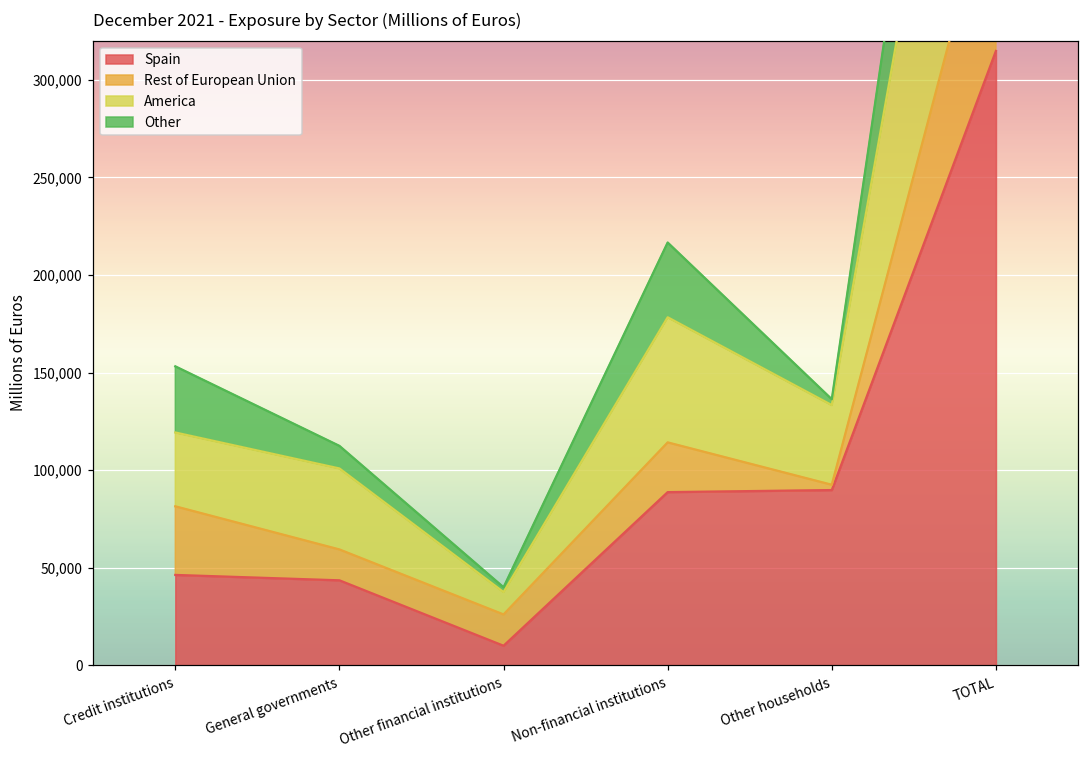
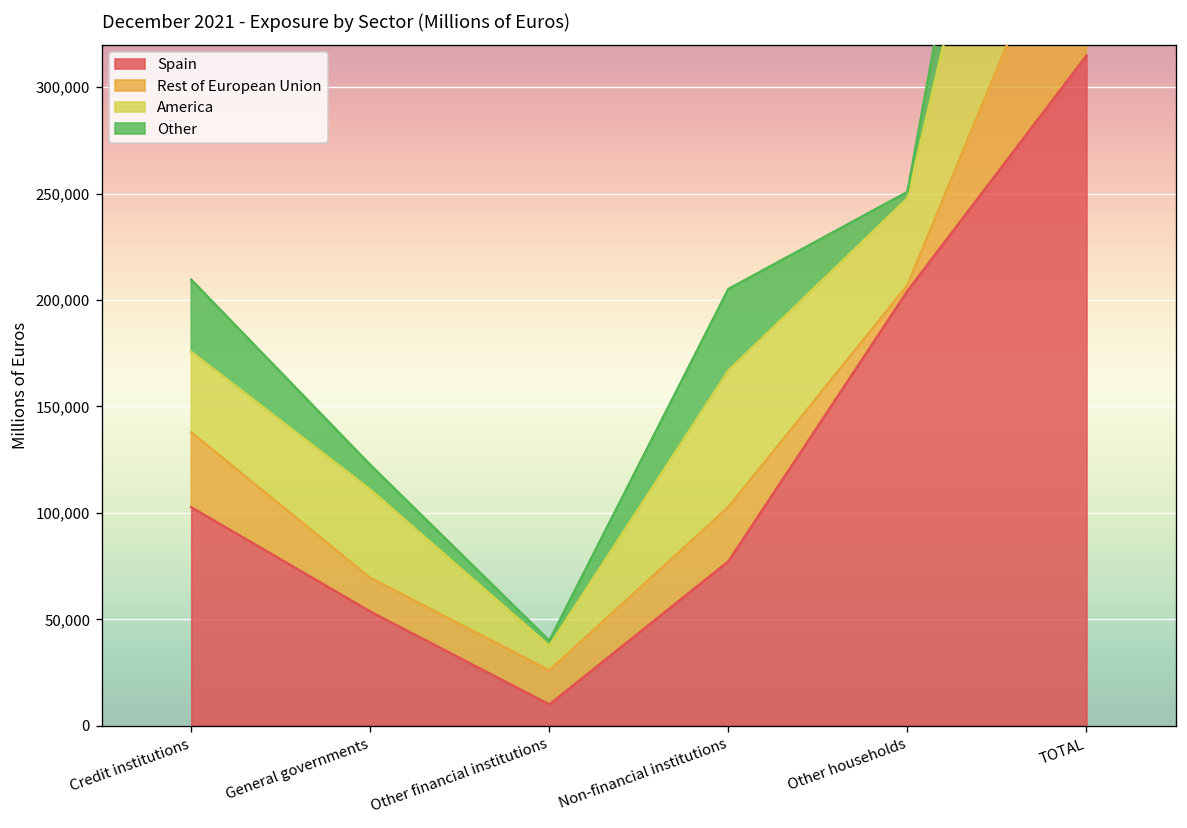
  {
    "Spain": {
-     "Credit institutions": "46,000",
-     "General governments": "44,000",
+     "Credit institutions": "103,000",
+     "General governments": "54,000",
      "Other financial institutions": "10,000",
-     "Non-financial institutions": "89,000",
-     "Other households": "90,000",
+     "Non-financial institutions": "77,000",
+     "Other households": "204,000",
      "TOTAL": "315,000"
    },
    "Other": {
      "Credit institutions": "34,000",
      "General governments": "12,000",
      "Other financial institutions": "2,000",
      "Non-financial institutions": "38,000",
      "Other households": "3,000"
    }
  }
